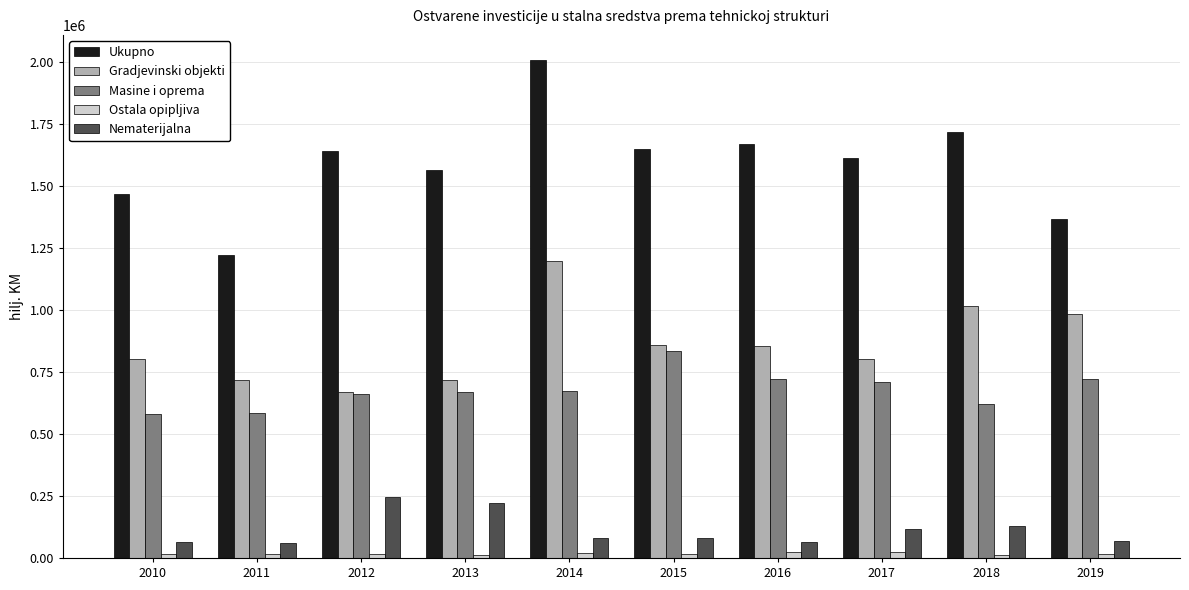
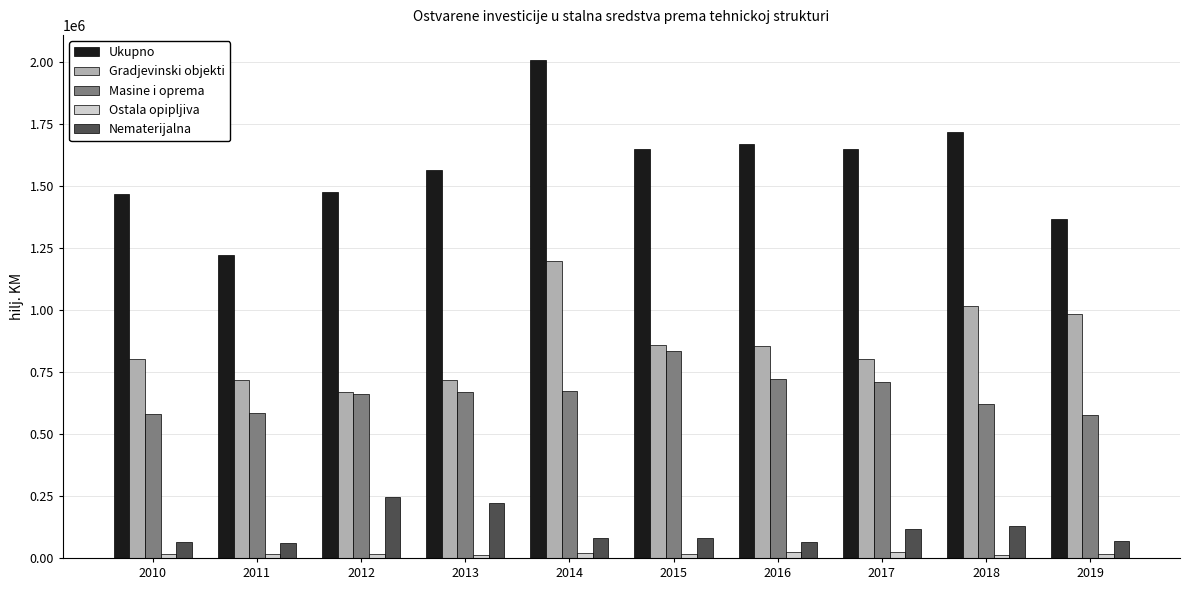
  {
    "Ukupno": {
      "2010": 1470000,
      "2011": 1220000,
-     "2012": 1640000,
+     "2012": 1480000,
      "2013": 1560000,
      "2014": 2010000,
      "2015": 1650000,
      "2016": 1670000,
-     "2017": 1610000,
+     "2017": 1650000,
      "2018": 1720000,
      "2019": 1370000
    },
    "Masine i oprema": {
      "2010": 580000,
      "2011": 580000,
      "2012": 660000,
      "2013": 670000,
      "2014": 670000,
      "2015": 840000,
      "2016": 720000,
      "2017": 710000,
      "2018": 620000,
-     "2019": 720000
+     "2019": 570000
    },
    "Nematerijalna": {
      "2010": 60000,
      "2011": 60000,
      "2012": 250000,
      "2013": 220000,
      "2014": 80000,
      "2015": 80000,
      "2016": 60000,
      "2017": 120000,
      "2018": 130000,
      "2019": 70000
    }
  }
